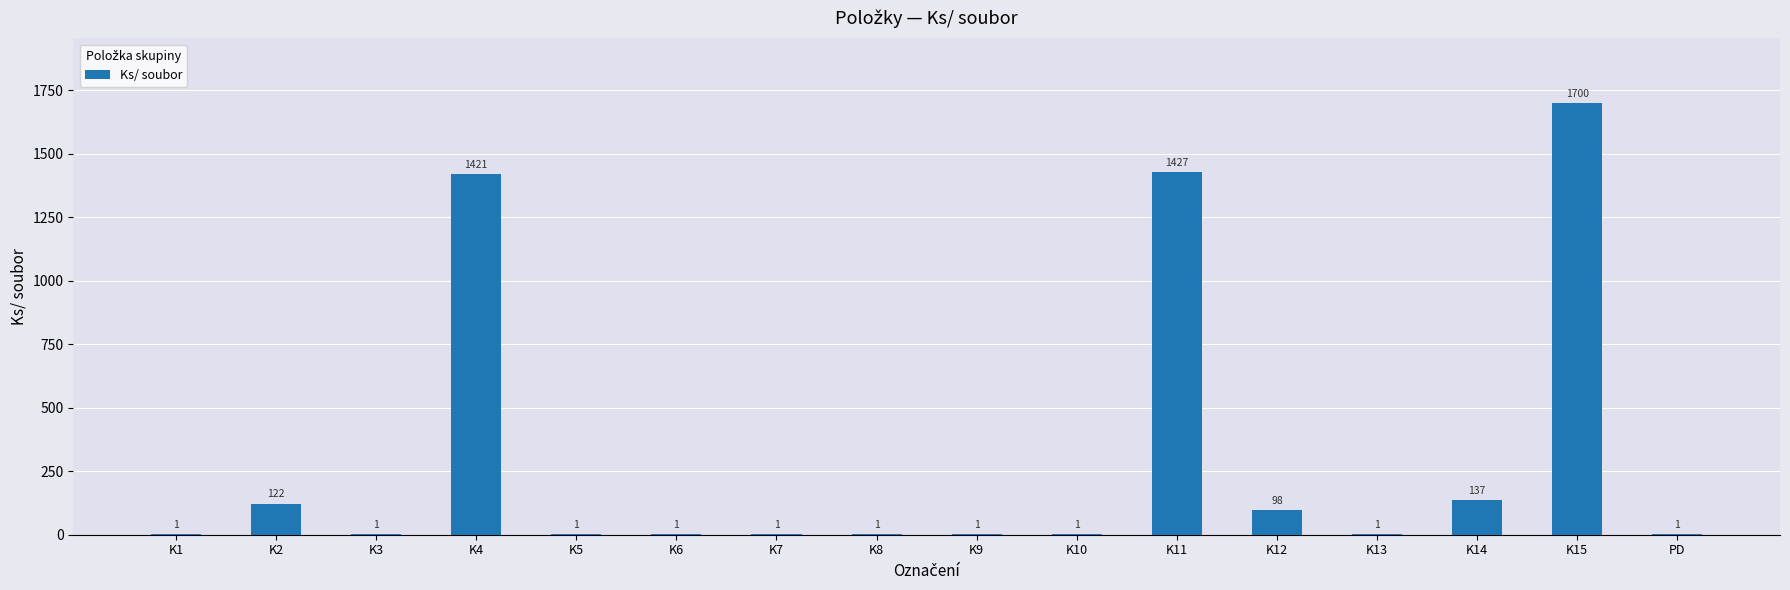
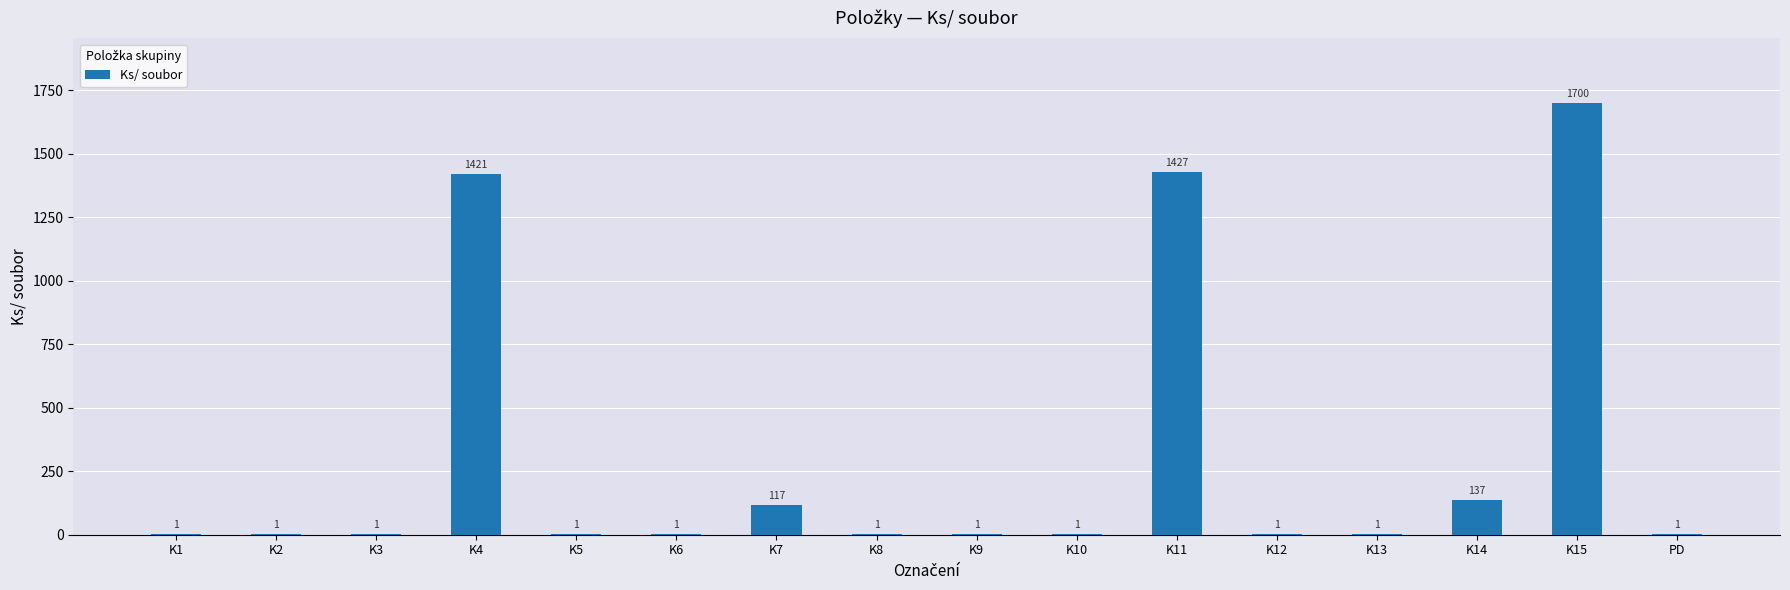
  {
    "K1": 1,
-   "K2": 122,
+   "K2": 1,
    "K3": 1,
    "K4": 1421,
    "K5": 1,
    "K6": 1,
-   "K7": 1,
+   "K7": 117,
    "K8": 1,
    "K9": 1,
    "K10": 1,
    "K11": 1427,
-   "K12": 98,
+   "K12": 1,
    "K13": 1,
    "K14": 137,
    "K15": 1700,
    "PD": 1
  }
